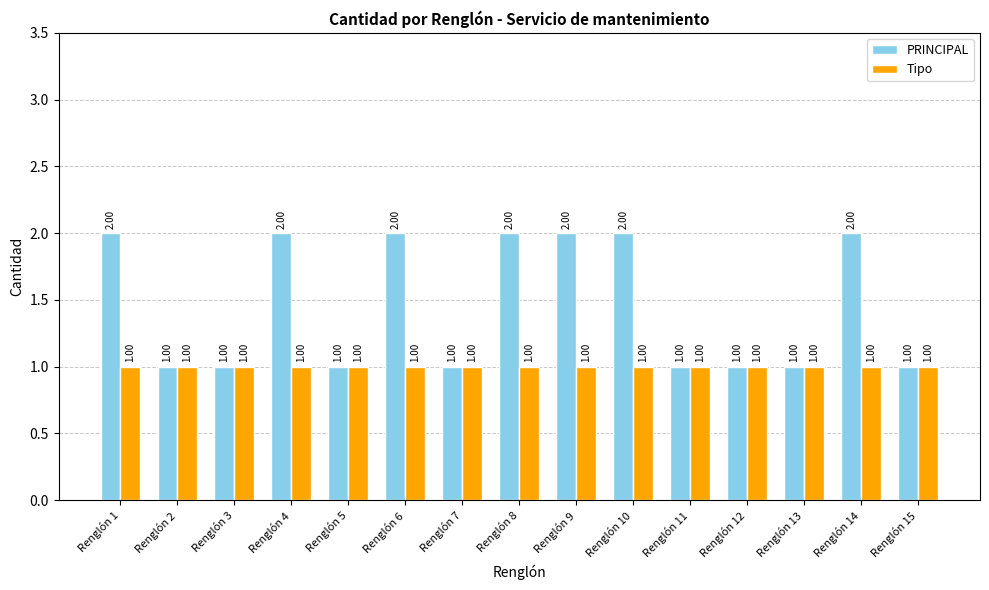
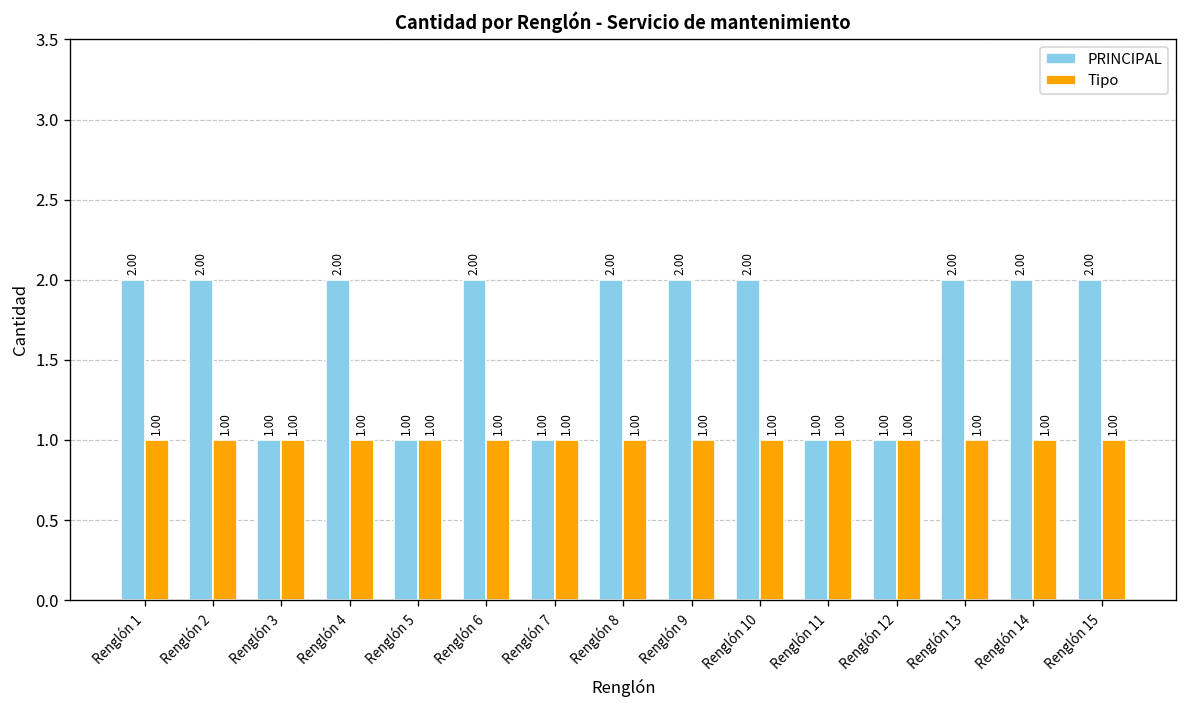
  {
    "PRINCIPAL": {
      "Renglón 1": 2.00,
-     "Renglón 2": 1.00,
+     "Renglón 2": 2.00,
      "Renglón 3": 1.00,
      "Renglón 4": 2.00,
      "Renglón 5": 1.00,
      "Renglón 6": 2.00,
      "Renglón 7": 1.00,
      "Renglón 8": 2.00,
      "Renglón 9": 2.00,
      "Renglón 10": 2.00,
      "Renglón 11": 1.00,
      "Renglón 12": 1.00,
-     "Renglón 13": 1.00,
+     "Renglón 13": 2.00,
      "Renglón 14": 2.00,
-     "Renglón 15": 1.00
+     "Renglón 15": 2.00
    },
    "Tipo": {
      "Renglón 1": 1.00,
      "Renglón 2": 1.00,
      "Renglón 3": 1.00,
      "Renglón 4": 1.00,
      "Renglón 5": 1.00,
      "Renglón 6": 1.00,
      "Renglón 7": 1.00,
      "Renglón 8": 1.00,
      "Renglón 9": 1.00,
      "Renglón 10": 1.00,
      "Renglón 11": 1.00,
      "Renglón 12": 1.00,
      "Renglón 13": 1.00,
      "Renglón 14": 1.00,
      "Renglón 15": 1.00
    }
  }
